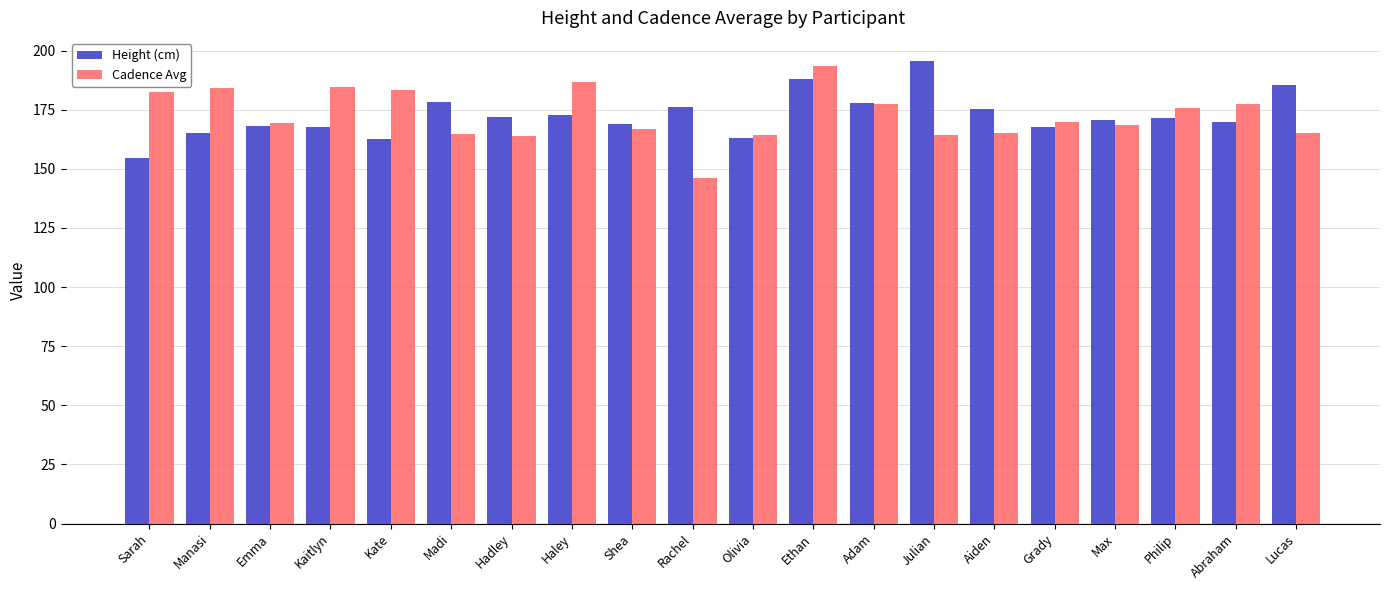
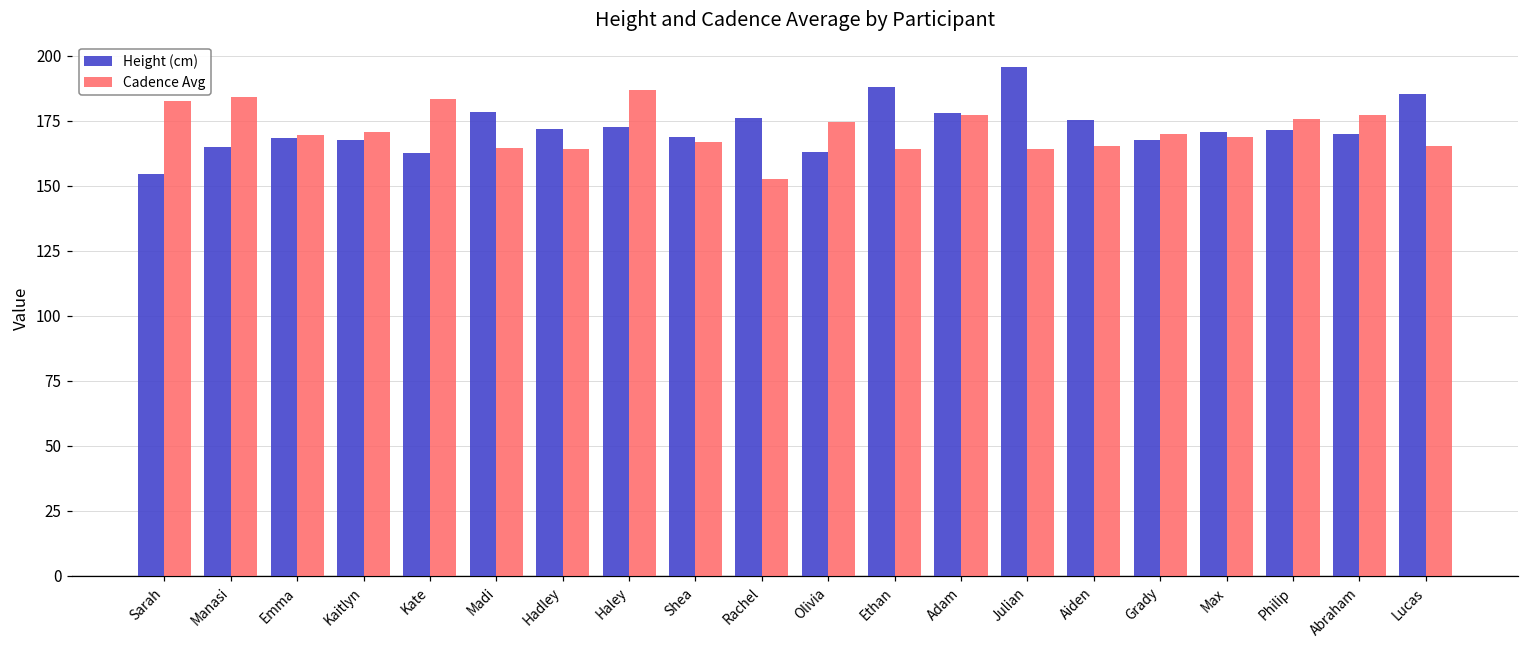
  {
    "Height (cm)": {
      "Sarah": 155,
      "Manasi": 165,
      "Emma": 168,
      "Kaitlyn": 168,
      "Kate": 163,
      "Madi": 178,
      "Hadley": 172,
      "Haley": 173,
      "Shea": 169,
      "Rachel": 176,
      "Olivia": 163,
      "Ethan": 188,
      "Adam": 178,
      "Julian": 196,
      "Aiden": 175,
      "Grady": 168,
      "Max": 171,
      "Philip": 172,
      "Abraham": 170,
      "Lucas": 185
    },
    "Cadence Avg": {
      "Sarah": 183,
      "Manasi": 184,
      "Emma": 169,
-     "Kaitlyn": 185,
+     "Kaitlyn": 171,
      "Kate": 183,
      "Madi": 165,
      "Hadley": 164,
      "Haley": 187,
      "Shea": 167,
-     "Rachel": 146,
-     "Olivia": 164,
-     "Ethan": 194,
+     "Rachel": 153,
+     "Olivia": 175,
+     "Ethan": 164,
      "Adam": 177,
      "Julian": 164,
      "Aiden": 165,
      "Grady": 170,
      "Max": 169,
      "Philip": 176,
      "Abraham": 177,
      "Lucas": 165
    }
  }
